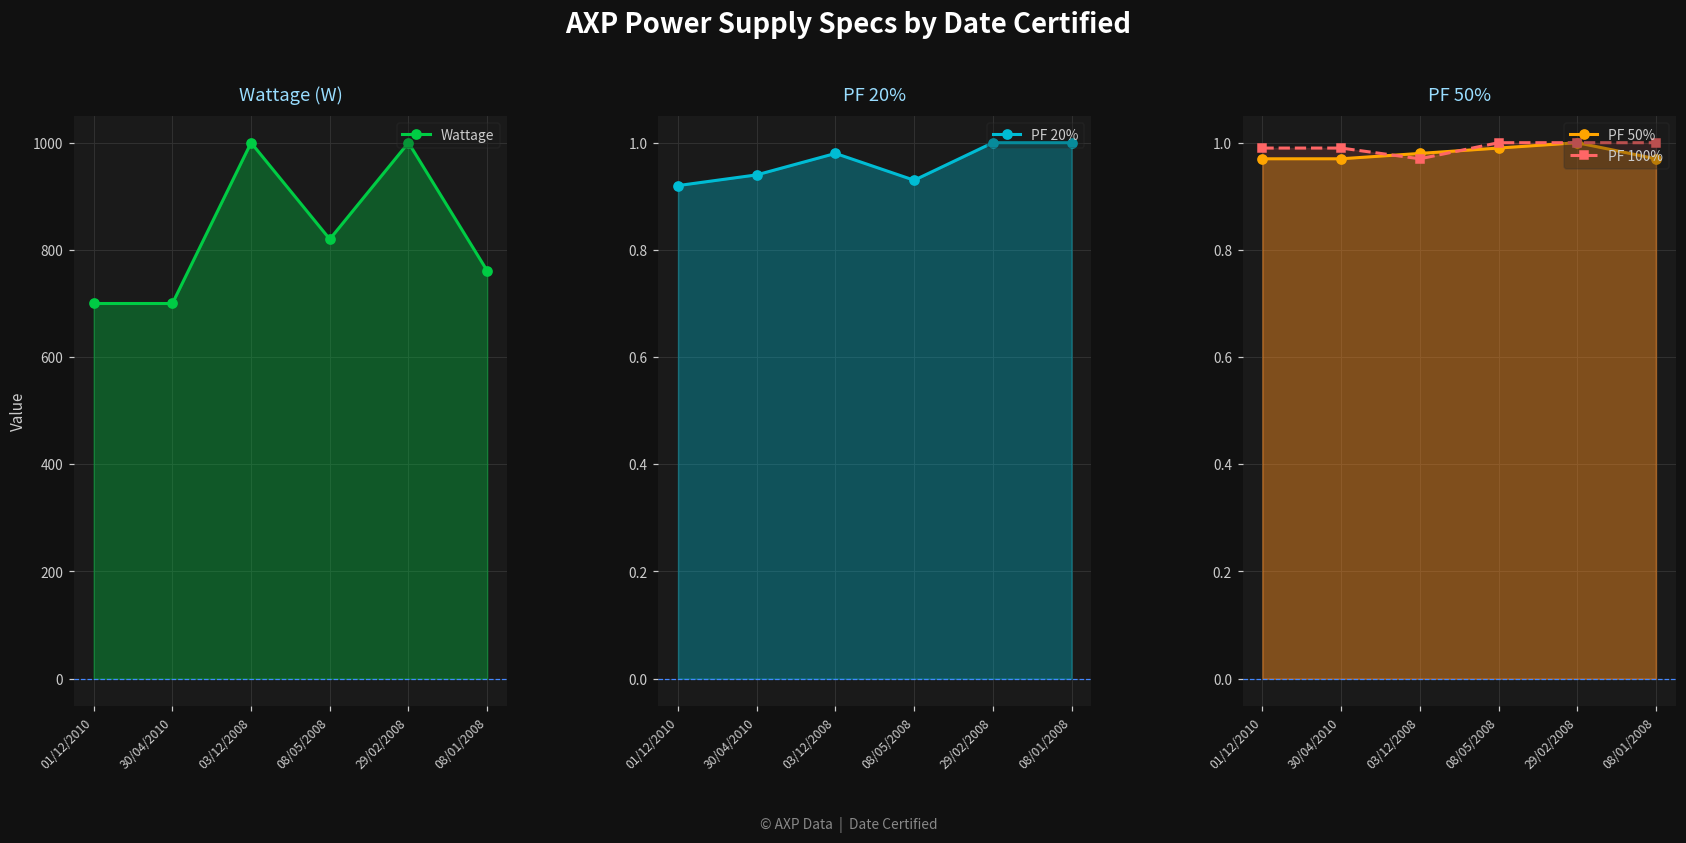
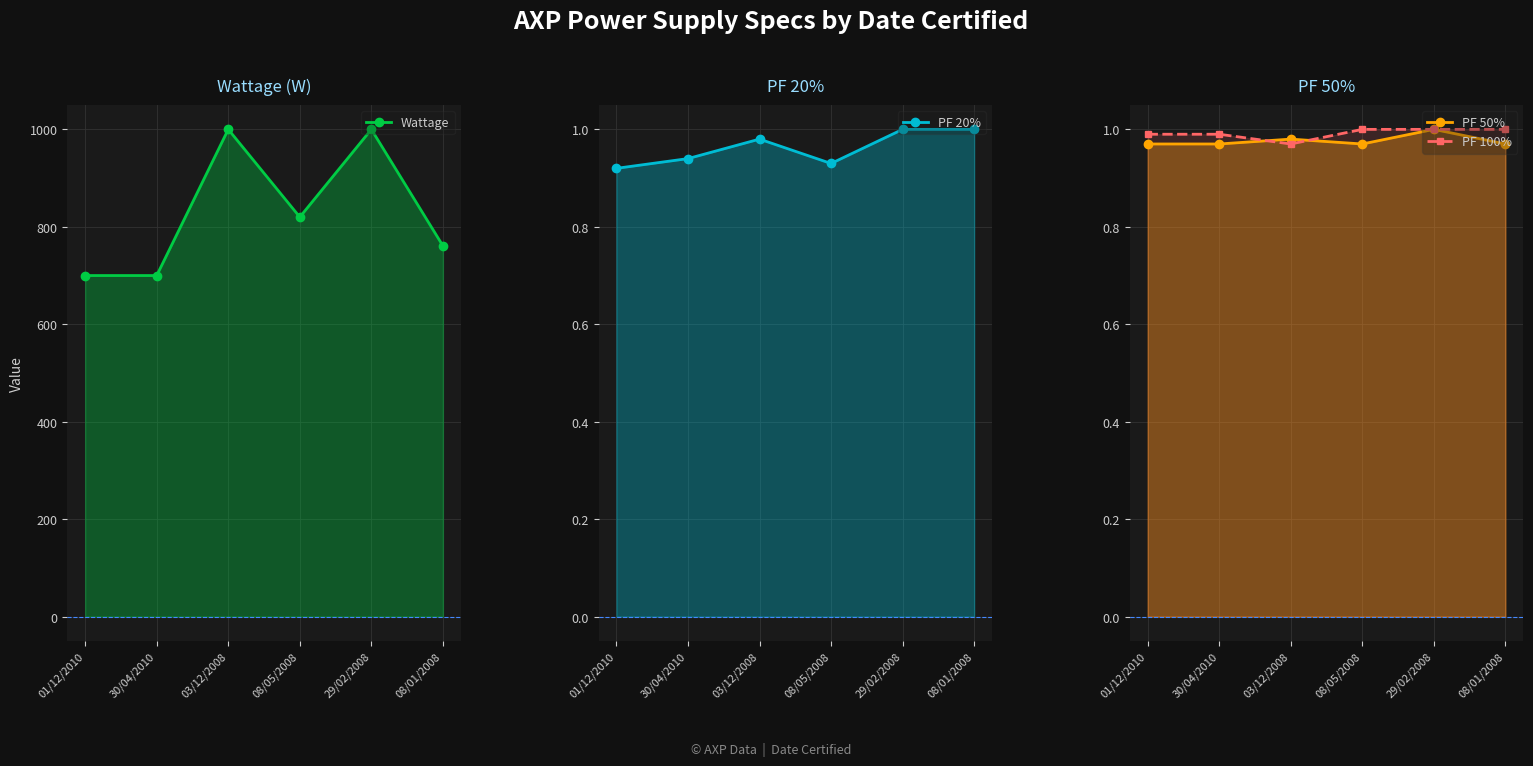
  {
    "Wattage (W)": {
      "01/12/2010": 700,
      "30/04/2010": 700,
      "03/12/2008": 1000,
      "08/05/2008": 820,
      "08/01/2008": 760
    },
    "PF 20%": {
      "01/12/2010": 0.92,
      "30/04/2010": 0.94,
      "03/12/2008": 0.98,
      "08/05/2008": 0.93
    },
    "PF 50%": {
      "PF 50%": {
        "01/12/2010": 0.97,
        "30/04/2010": 0.97,
        "03/12/2008": 0.98,
-       "08/05/2008": 0.99
+       "08/05/2008": 0.97
      },
      "PF 100%": {
        "01/12/2010": 0.99,
        "30/04/2010": 0.99,
        "03/12/2008": 0.97,
        "08/05/2008": 1.00
      }
    }
  }
